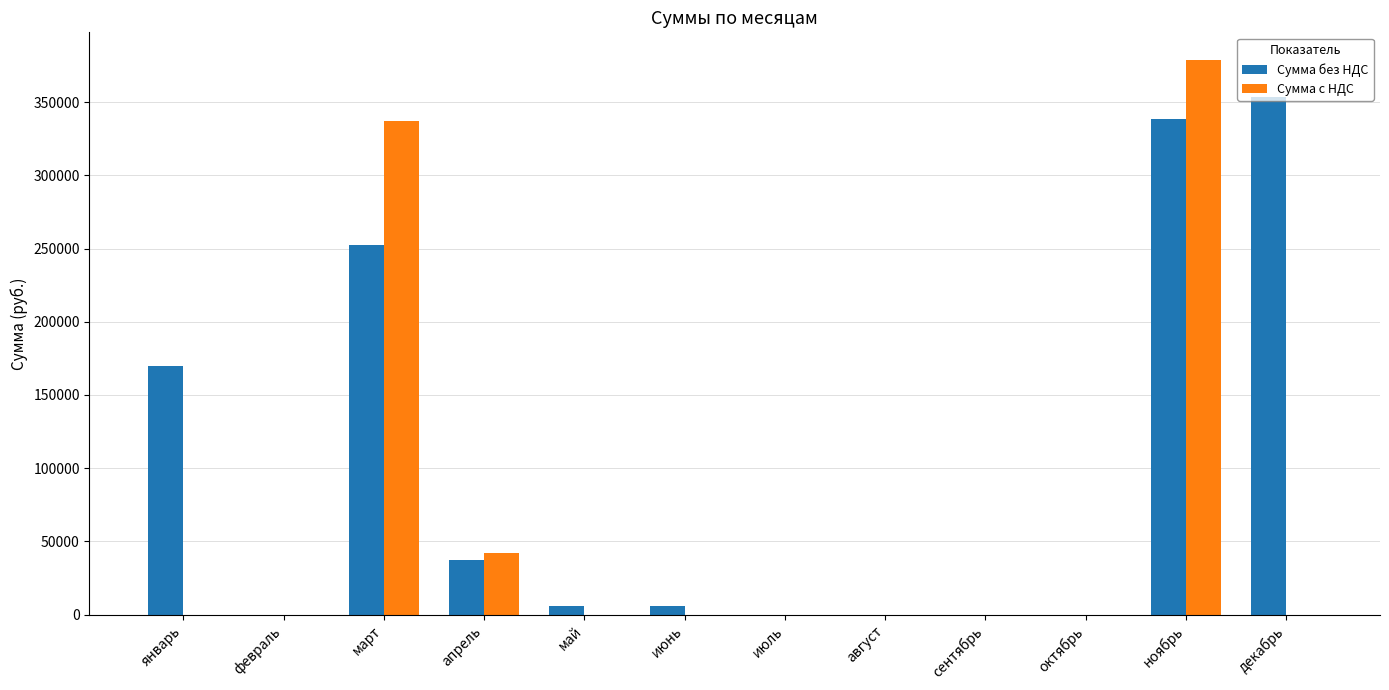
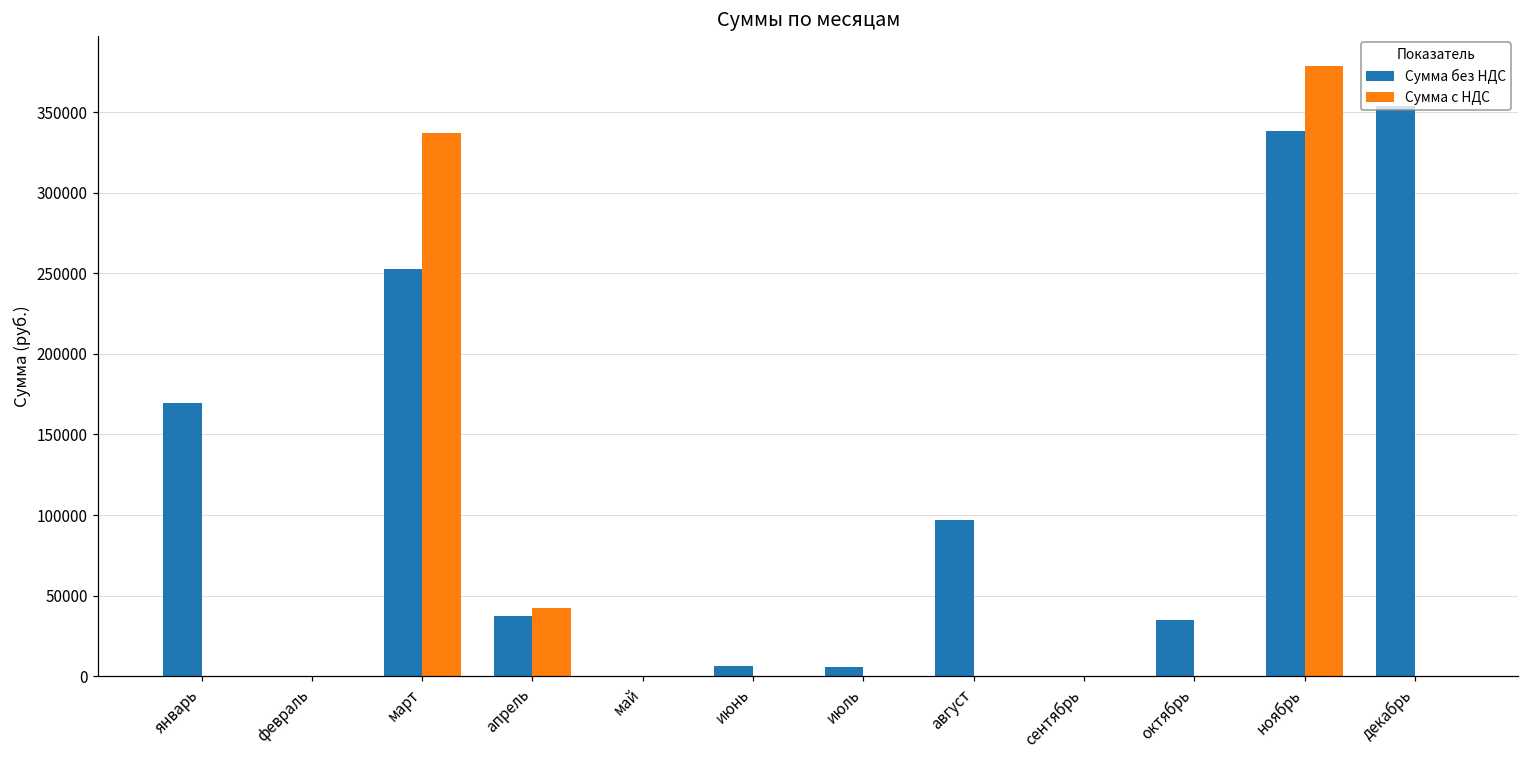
  {
    "Сумма без НДС": {
      "январь": 170000,
      "февраль": 0,
      "март": 253000,
      "апрель": 38000,
-     "май": 6000,
+     "май": 0,
      "июнь": 6000,
-     "июль": 0,
-     "август": 0,
+     "июль": 6000,
+     "август": 97000,
      "сентябрь": 0,
-     "октябрь": 0,
+     "октябрь": 35000,
      "ноябрь": 338000
    },
    "Сумма с НДС": {
      "январь": 0,
      "февраль": 0,
      "март": 337000,
      "апрель": 42000,
      "май": 0,
      "июнь": 0,
      "июль": 0,
      "август": 0,
      "сентябрь": 0,
      "октябрь": 0,
      "ноябрь": 379000,
      "декабрь": 0
    }
  }
